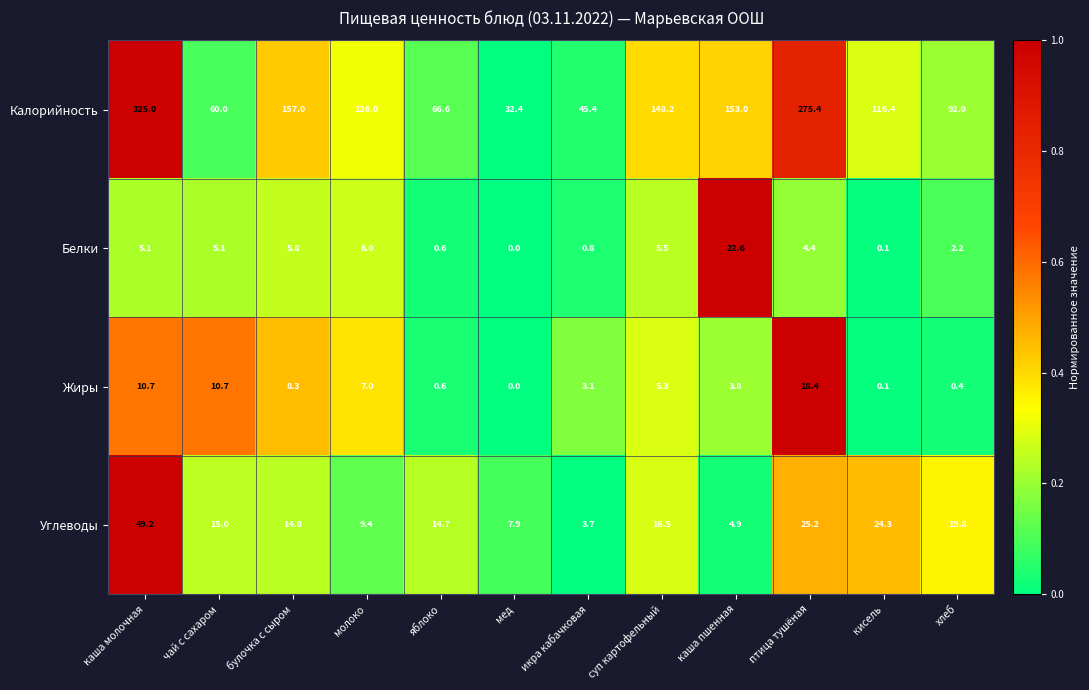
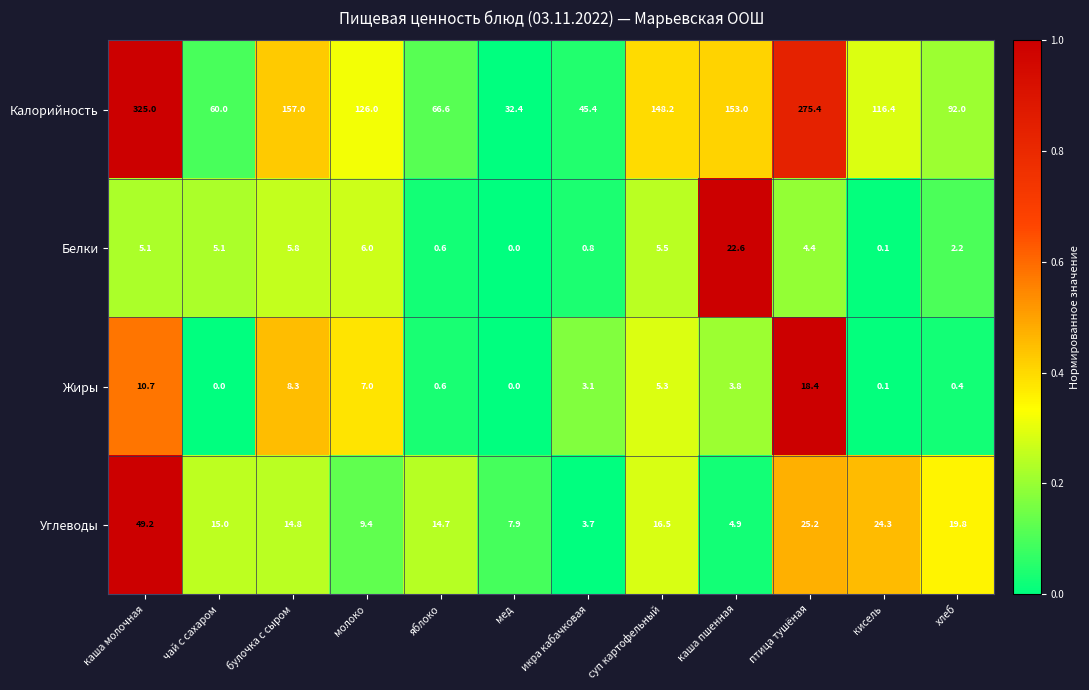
  {
    "Калорийность": {
      "каша молочная": 325.0,
      "чай с сахаром": 60.0,
      "булочка с сыром": 157.0,
      "молоко": 126.0,
      "яблоко": 66.6,
      "мед": 32.4,
      "икра кабачковая": 45.4,
      "суп картофельный": 148.2,
      "каша пшенная": 153.0,
      "птица тушёная": 275.4,
      "кисель": 116.4,
      "хлеб": 92.0
    },
    "Белки": {
      "каша молочная": 5.1,
      "чай с сахаром": 5.1,
      "булочка с сыром": 5.8,
      "молоко": 6.0,
      "яблоко": 0.6,
      "мед": 0.0,
      "икра кабачковая": 0.8,
      "суп картофельный": 5.5,
      "каша пшенная": 22.6,
      "птица тушёная": 4.4,
      "кисель": 0.1,
      "хлеб": 2.2
    },
    "Жиры": {
      "каша молочная": 10.7,
-     "чай с сахаром": 10.7,
+     "чай с сахаром": 0.0,
      "булочка с сыром": 8.3,
      "молоко": 7.0,
      "яблоко": 0.6,
      "мед": 0.0,
      "икра кабачковая": 3.1,
      "суп картофельный": 5.3,
      "каша пшенная": 3.8,
      "птица тушёная": 18.4,
      "кисель": 0.1,
      "хлеб": 0.4
    },
    "Углеводы": {
      "каша молочная": 49.2,
      "чай с сахаром": 15.0,
      "булочка с сыром": 14.8,
      "молоко": 9.4,
      "яблоко": 14.7,
      "мед": 7.9,
      "икра кабачковая": 3.7,
      "суп картофельный": 16.5,
      "каша пшенная": 4.9,
      "птица тушёная": 25.2,
      "кисель": 24.3,
      "хлеб": 19.8
    }
  }
